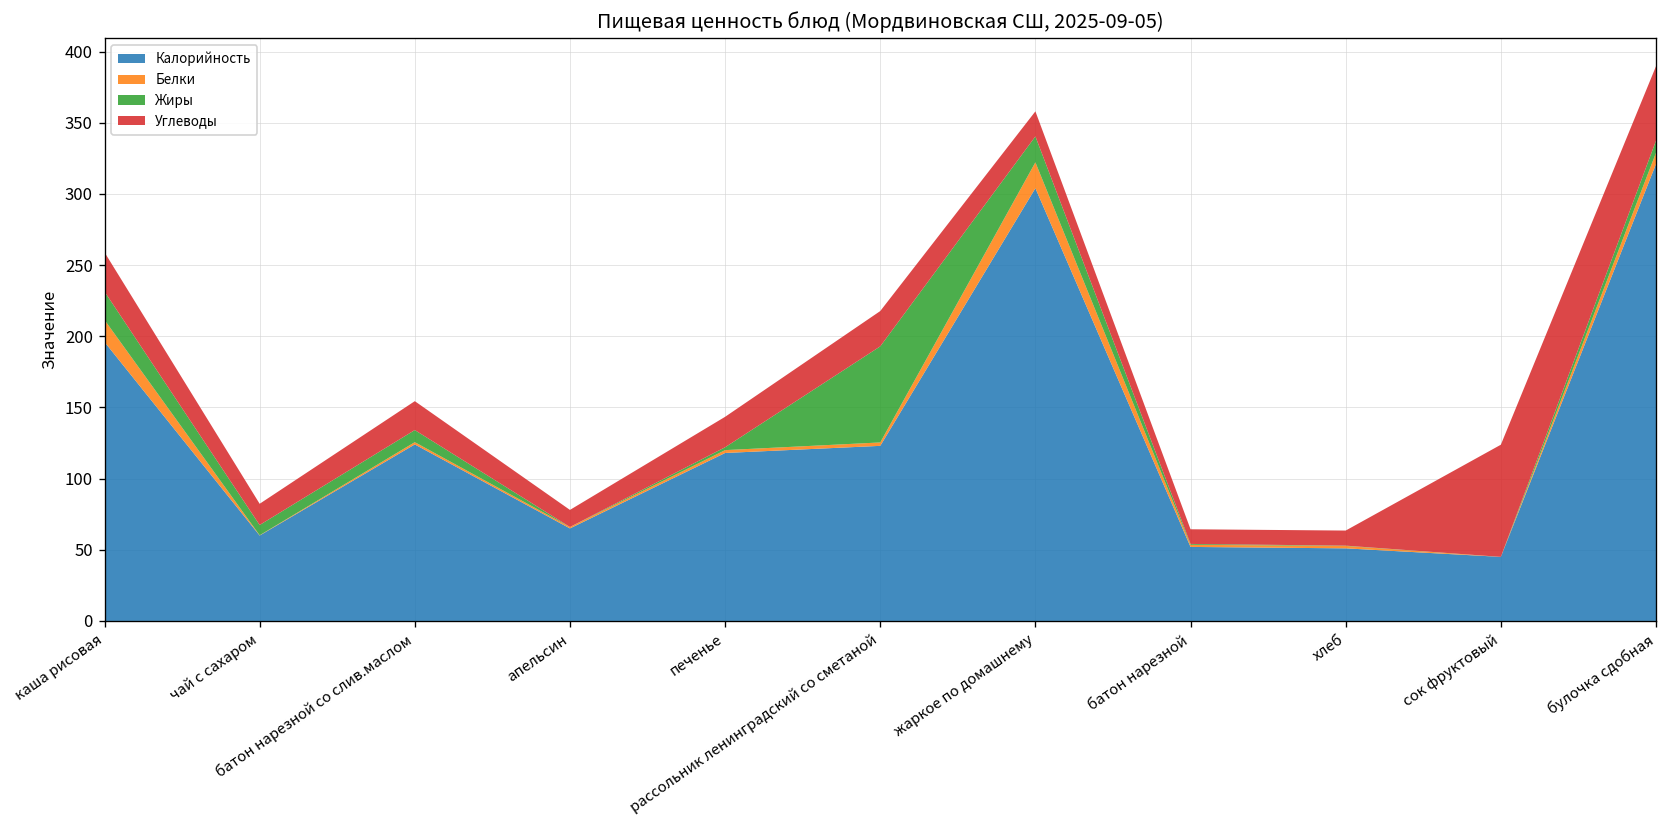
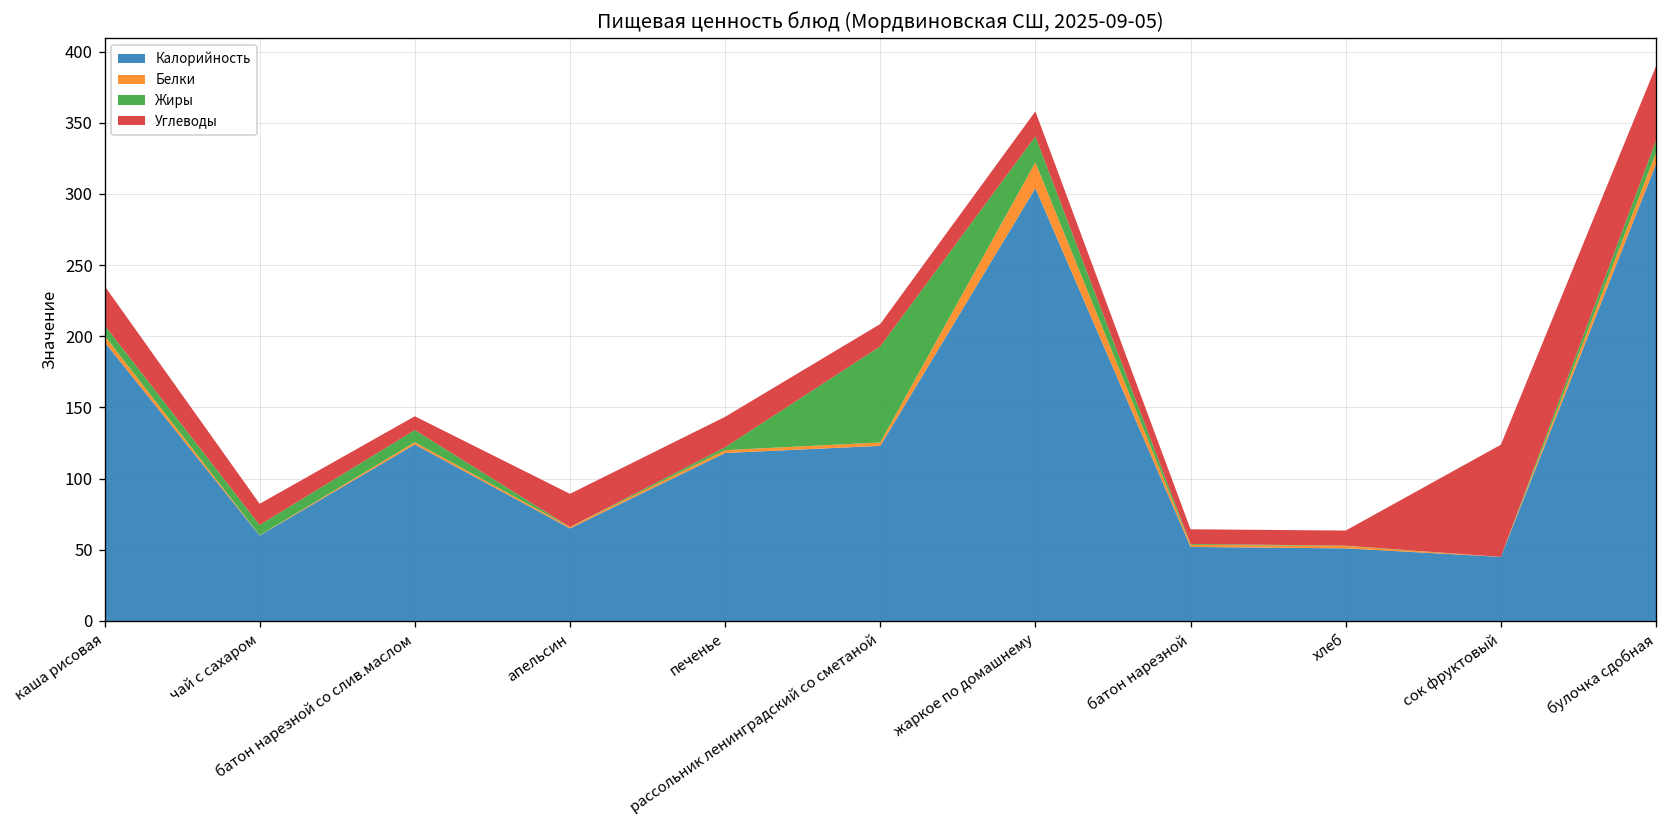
  {
    "Калорийность": {
      "каша рисовая": 196,
      "рассольник ленинградский со сметаной": 123,
      "жаркое по домашнему": 304,
      "булочка сдобная": 321
    },
    "Белки": {
-     "каша рисовая": 16,
+     "каша рисовая": 5,
      "рассольник ленинградский со сметаной": 2,
      "жаркое по домашнему": 18,
      "булочка сдобная": 8
    },
    "Жиры": {
-     "каша рисовая": 20,
+     "каша рисовая": 7,
      "чай с сахаром": 7,
      "батон нарезной со слив.маслом": 9,
      "рассольник ленинградский со сметаной": 68,
      "жаркое по домашнему": 18,
      "булочка сдобная": 9
    },
    "Углеводы": {
      "каша рисовая": 28,
      "чай с сахаром": 15,
-     "батон нарезной со слив.маслом": 20,
-     "апельсин": 12,
+     "батон нарезной со слив.маслом": 10,
+     "апельсин": 23,
      "печенье": 21,
-     "рассольник ленинградский со сметаной": 25,
+     "рассольник ленинградский со сметаной": 16,
      "жаркое по домашнему": 18,
      "батон нарезной": 10,
      "хлеб": 11,
      "сок фруктовый": 79,
      "булочка сдобная": 52
    }
  }
